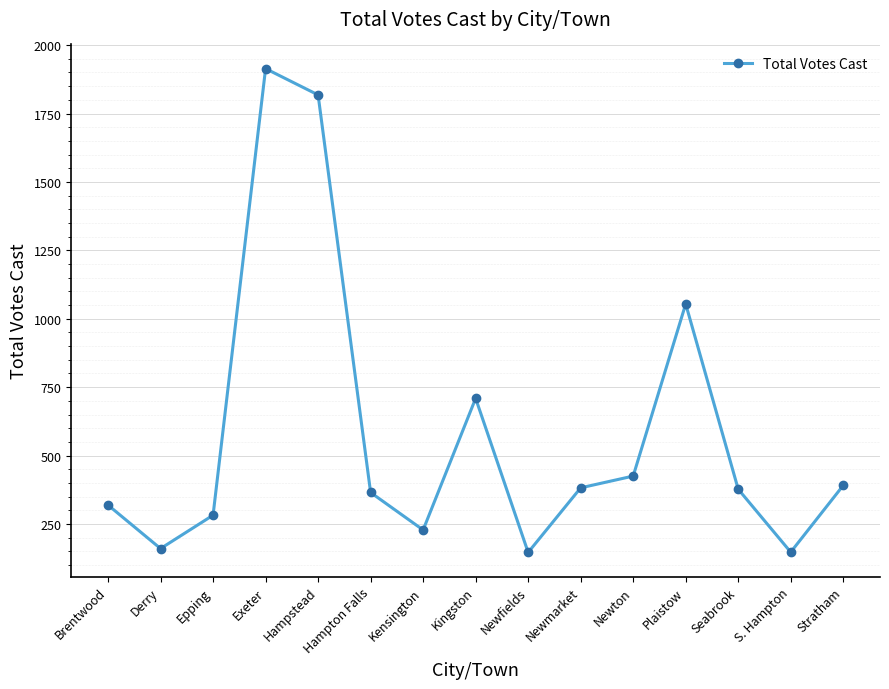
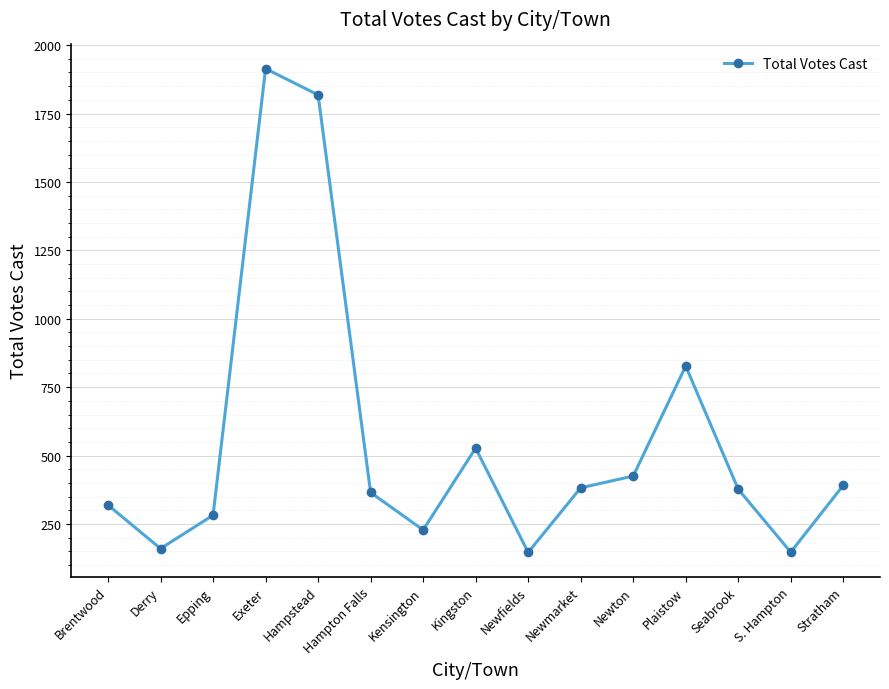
  {
    "Brentwood": 320,
    "Derry": 160,
    "Epping": 280,
    "Exeter": 1910,
    "Hampstead": 1820,
    "Hampton Falls": 370,
    "Kensington": 230,
-   "Kingston": 710,
+   "Kingston": 530,
    "Newfields": 150,
    "Newmarket": 380,
    "Newton": 430,
-   "Plaistow": 1050,
+   "Plaistow": 830,
    "Seabrook": 380,
    "S. Hampton": 150,
    "Stratham": 390
  }
